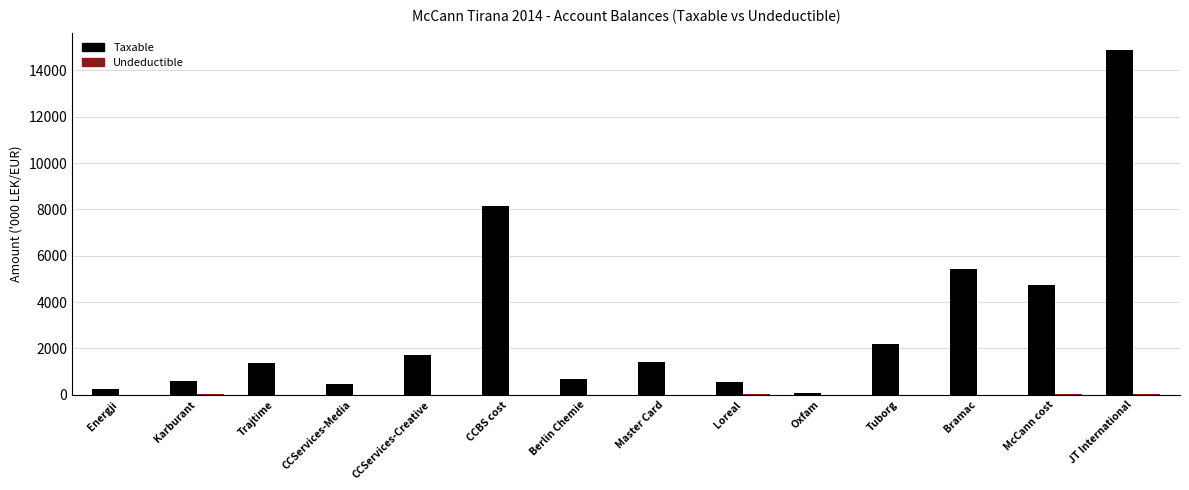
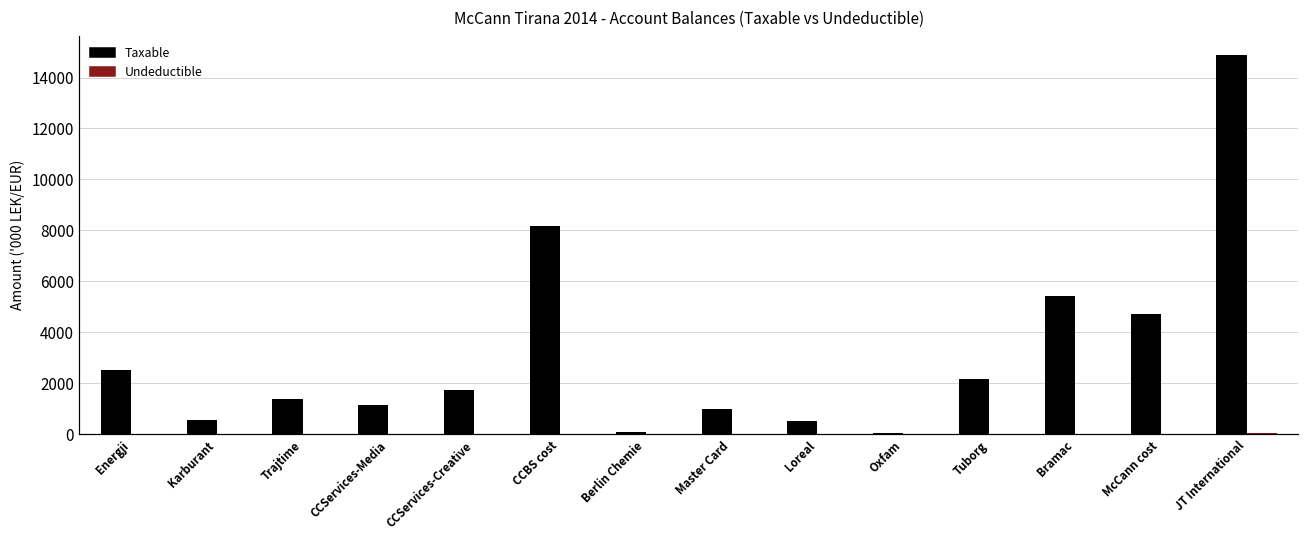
  {
    "Taxable": {
-     "Energji": 300,
+     "Energji": 2500,
      "Karburant": 600,
      "Trajtime": 1400,
-     "CCServices-Media": 500,
+     "CCServices-Media": 1100,
      "CCServices-Creative": 1700,
      "CCBS cost": 8200,
-     "Berlin Chemie": 700,
-     "Master Card": 1400,
+     "Berlin Chemie": 100,
+     "Master Card": 1000,
      "Loreal": 500,
      "Tuborg": 2200,
      "Bramac": 5400,
      "McCann cost": 4700,
      "JT International": 14900
    },
    "Undeductible": {
      "Energji": 0,
      "Trajtime": 0,
      "CCServices-Media": 0,
      "CCServices-Creative": 0,
      "Berlin Chemie": 0,
      "Oxfam": 0,
      "Bramac": 0
    }
  }
